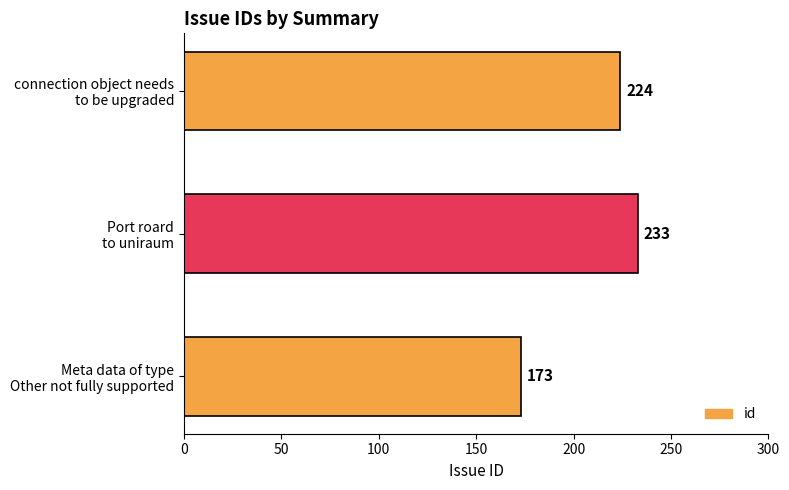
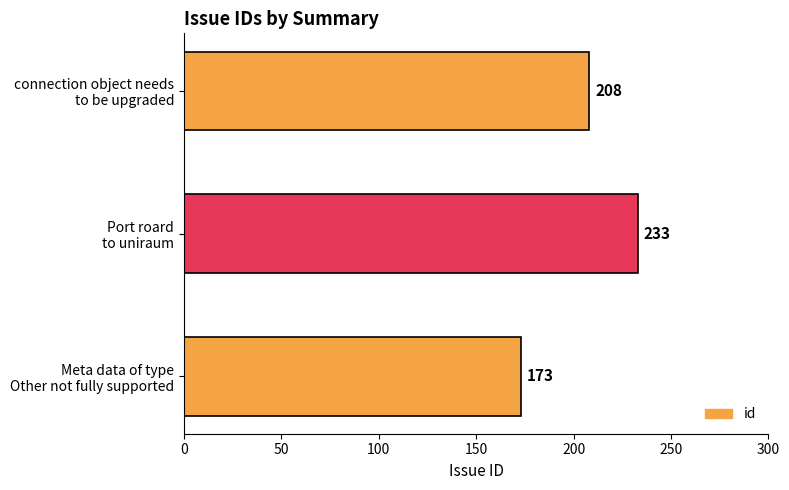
  {
-   "connection object needs to be upgraded": 224,
+   "connection object needs to be upgraded": 208,
    "Port roard to uniraum": 233,
    "Meta data of type Other not fully supported": 173
  }
